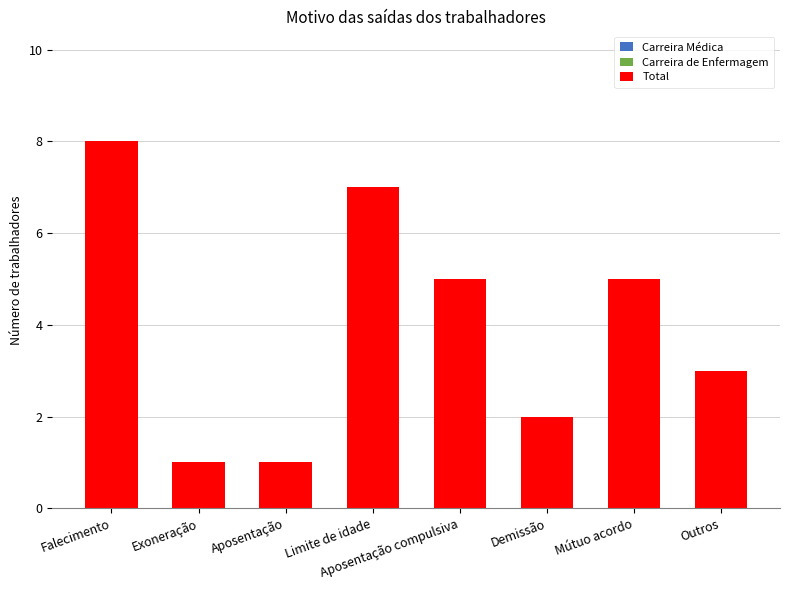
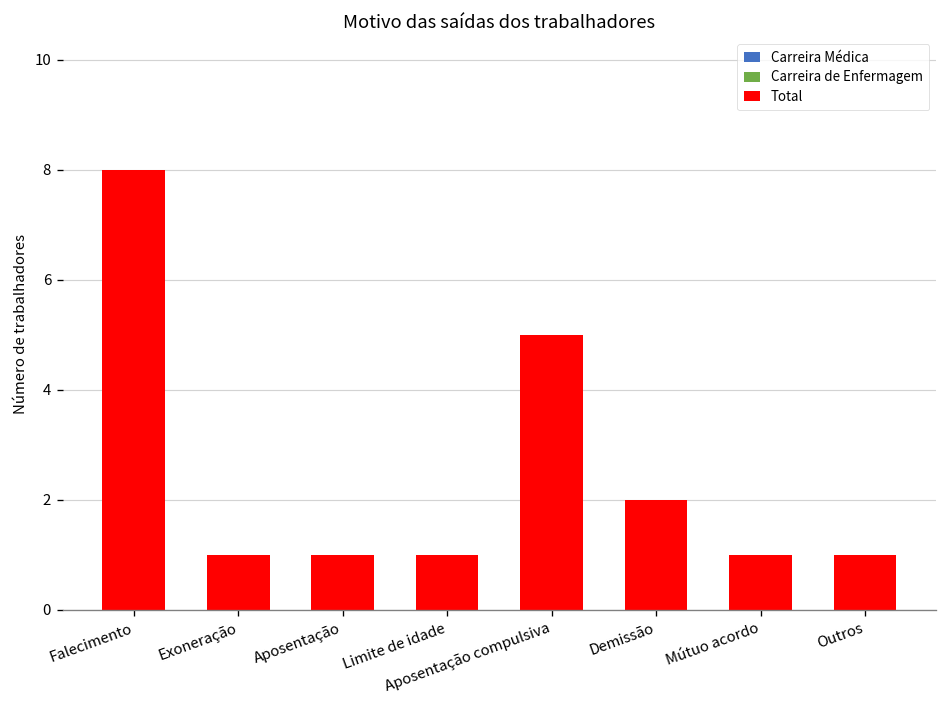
  {
    "Carreira de Enfermagem": {
      "Falecimento": 0,
      "Exoneração": 0,
      "Aposentação": 0,
      "Limite de idade": 0,
      "Aposentação compulsiva": 0,
      "Demissão": 0,
      "Mútuo acordo": 0,
      "Outros": 0
    },
    "Total": {
      "Falecimento": 8,
      "Exoneração": 1,
      "Aposentação": 1,
-     "Limite de idade": 7,
+     "Limite de idade": 1,
      "Aposentação compulsiva": 5,
      "Demissão": 2,
-     "Mútuo acordo": 5,
-     "Outros": 3
+     "Mútuo acordo": 1,
+     "Outros": 1
    }
  }
